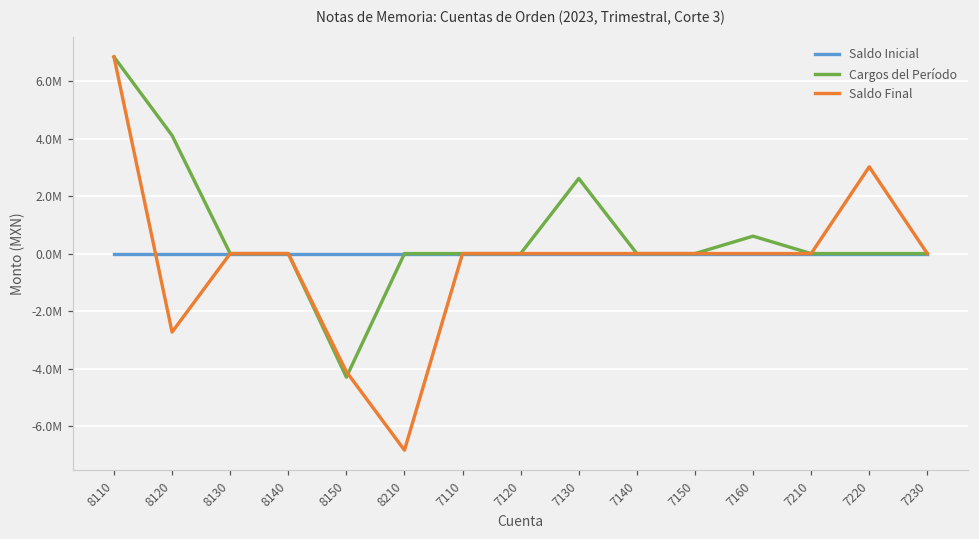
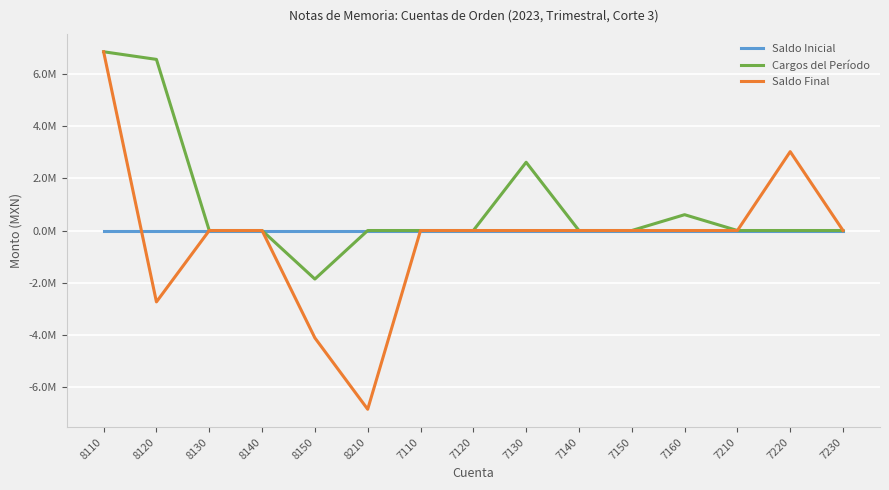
  {
    "Saldo Inicial": {
      "8110": 0,
      "8120": 0,
      "8150": 0
    },
    "Cargos del Período": {
-     "8120": 4100000,
-     "8150": -4300000,
+     "8120": 6500000,
+     "8150": -1900000,
      "7130": 2600000,
      "7160": 600000
    },
    "Saldo Final": {
      "8120": -2700000,
      "8150": -4100000,
      "8210": -6800000,
      "7220": 3000000
    }
  }
